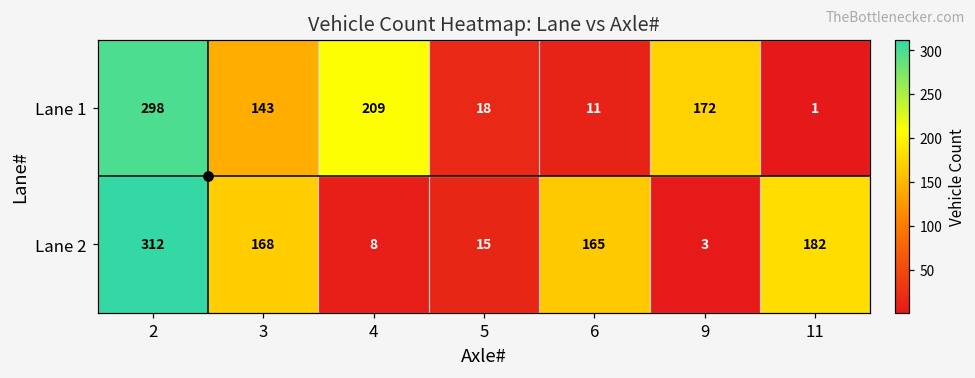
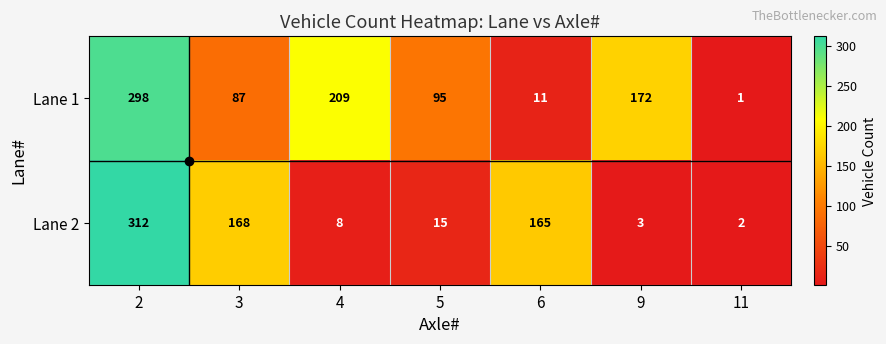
  {
    "Lane 1": {
      "2": 298,
-     "3": 143,
+     "3": 87,
      "4": 209,
-     "5": 18,
+     "5": 95,
      "6": 11,
      "9": 172,
      "11": 1
    },
    "Lane 2": {
      "2": 312,
      "3": 168,
      "4": 8,
      "5": 15,
      "6": 165,
      "9": 3,
-     "11": 182
+     "11": 2
    }
  }
